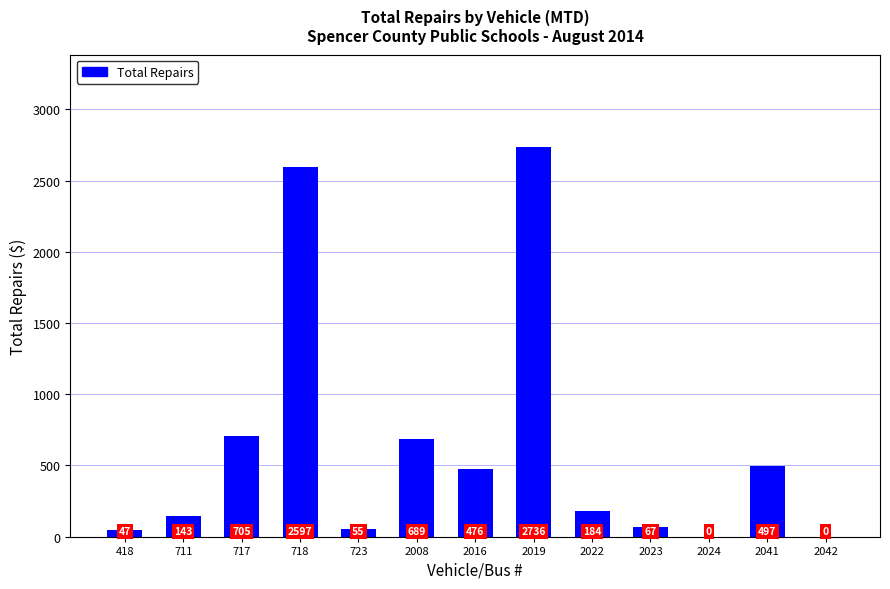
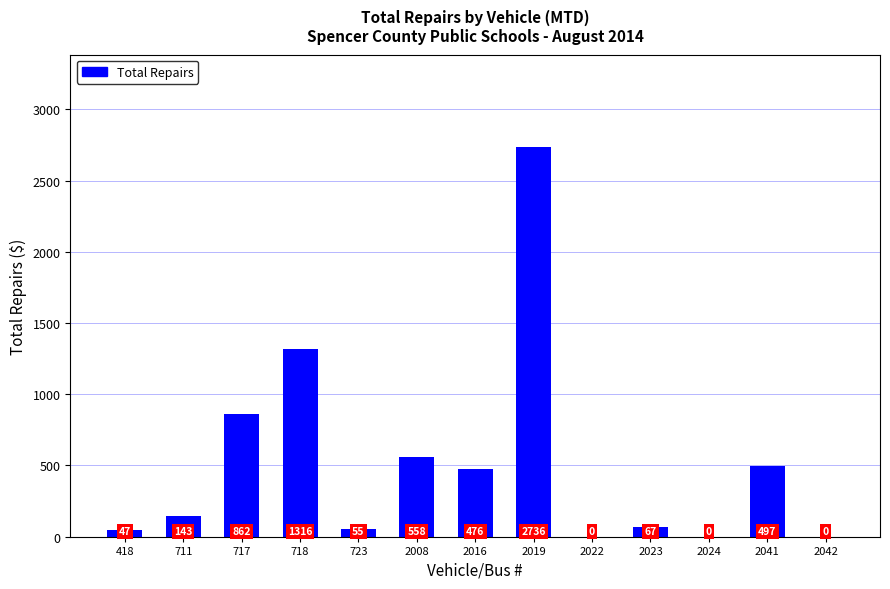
  {
-   "717": 705,
-   "718": 2597,
-   "2008": 689,
-   "2022": 184
+   "717": 862,
+   "718": 1316,
+   "2008": 558,
+   "2022": 0
  }
